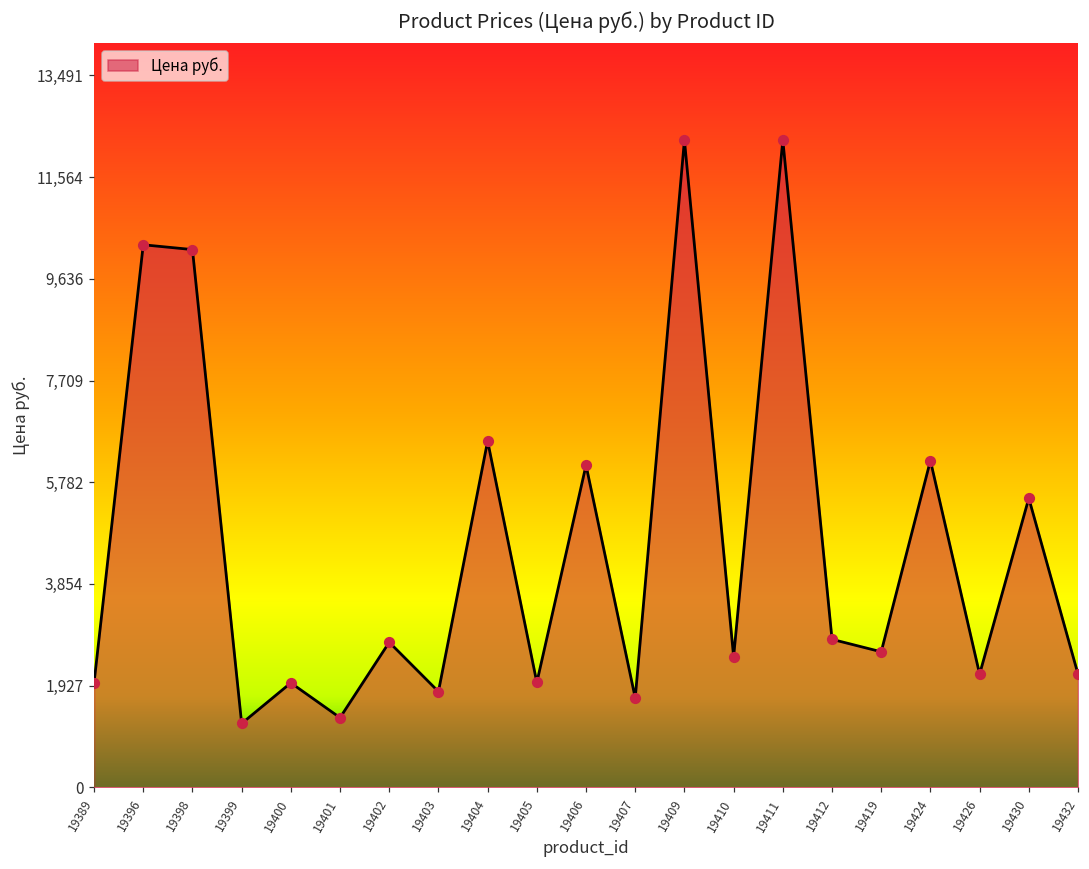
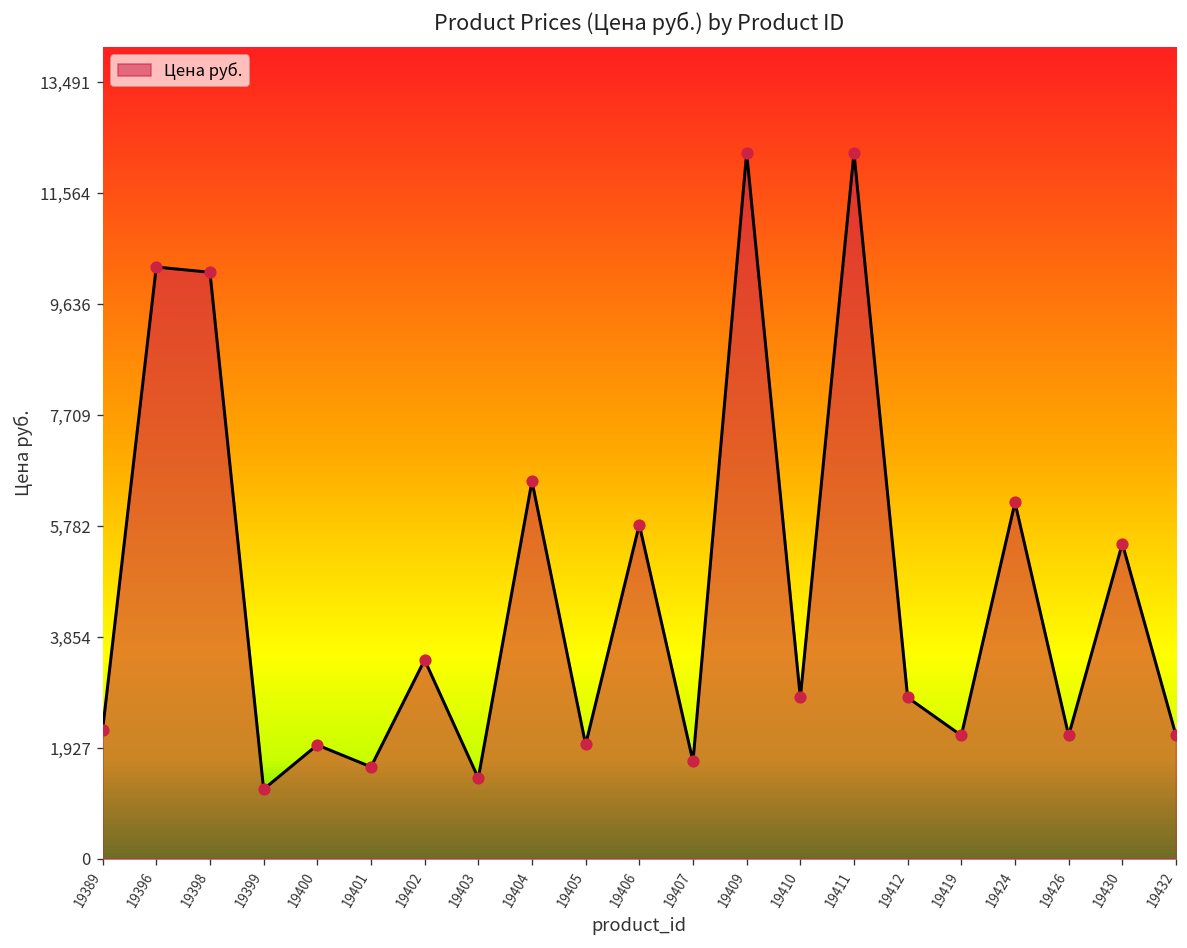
  {
-   "19389": "2,000",
+   "19389": "2,200",
    "19396": "10,300",
    "19398": "10,200",
    "19399": "1,200",
    "19400": "2,000",
-   "19401": "1,300",
-   "19402": "2,800",
-   "19403": "1,800",
+   "19401": "1,600",
+   "19402": "3,500",
+   "19403": "1,400",
    "19404": "6,600",
    "19405": "2,000",
-   "19406": "6,100",
+   "19406": "5,800",
    "19407": "1,700",
    "19409": "12,300",
-   "19410": "2,500",
+   "19410": "2,800",
    "19411": "12,300",
    "19412": "2,800",
-   "19419": "2,600",
+   "19419": "2,100",
    "19424": "6,200",
    "19426": "2,100",
    "19430": "5,500",
    "19432": "2,100"
  }
